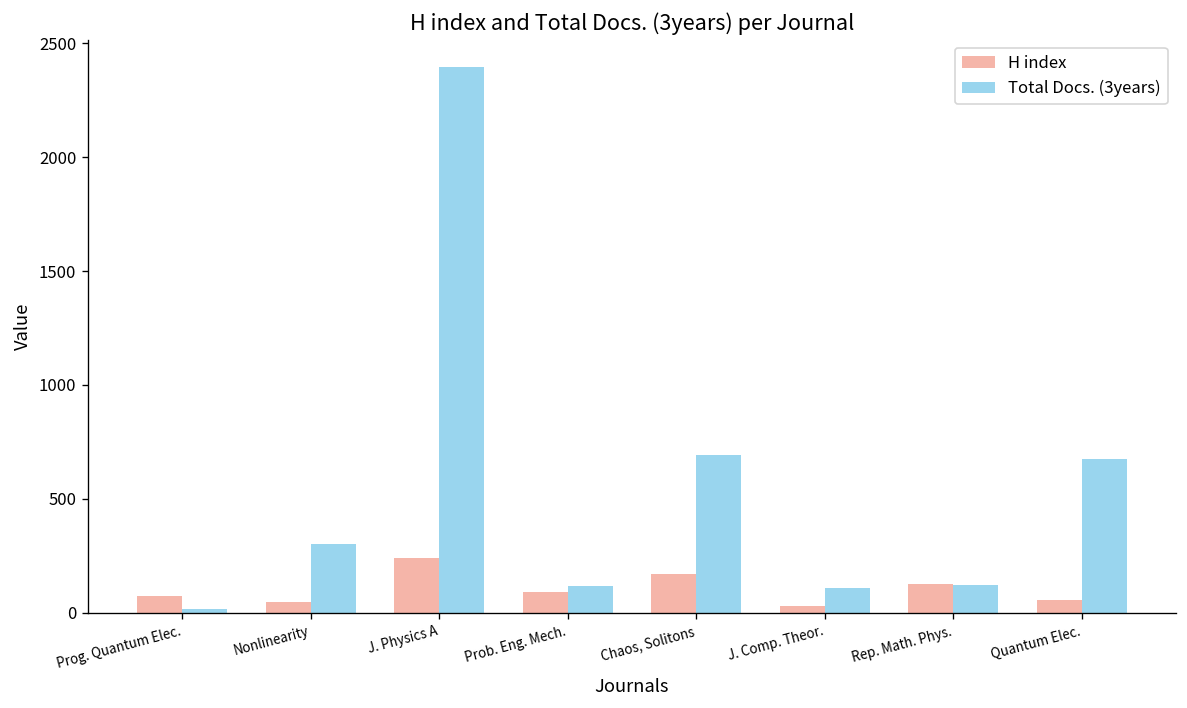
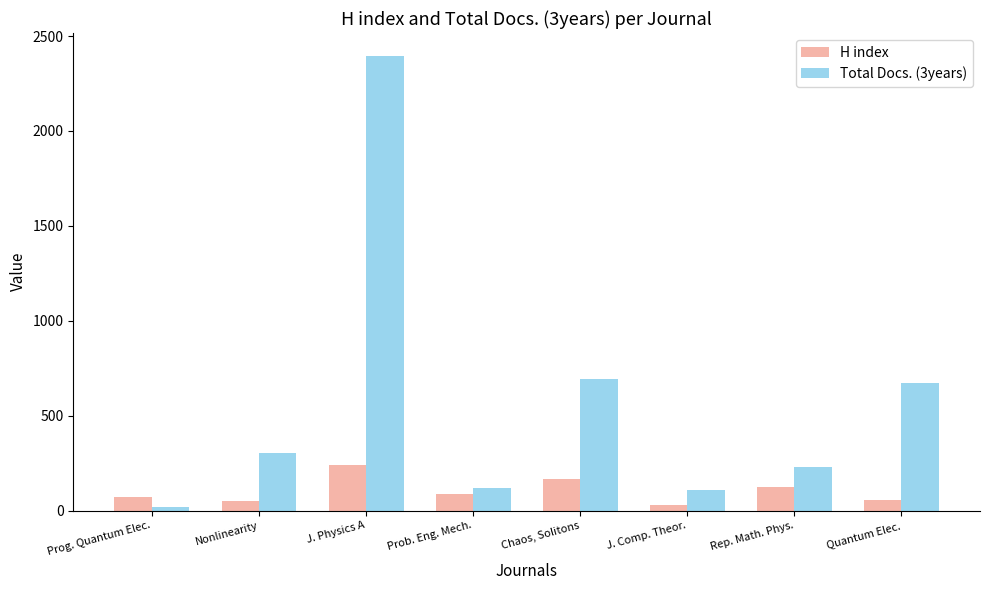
  {
    "H index": {
      "Prog. Quantum Elec.": 70,
      "Nonlinearity": 50,
      "J. Physics A": 240,
      "Prob. Eng. Mech.": 90,
      "Chaos, Solitons": 170,
      "J. Comp. Theor.": 30,
      "Rep. Math. Phys.": 130,
      "Quantum Elec.": 50
    },
    "Total Docs. (3years)": {
      "Prog. Quantum Elec.": 20,
      "Nonlinearity": 300,
      "J. Physics A": 2400,
      "Prob. Eng. Mech.": 120,
      "Chaos, Solitons": 690,
      "J. Comp. Theor.": 110,
-     "Rep. Math. Phys.": 120,
+     "Rep. Math. Phys.": 230,
      "Quantum Elec.": 670
    }
  }
